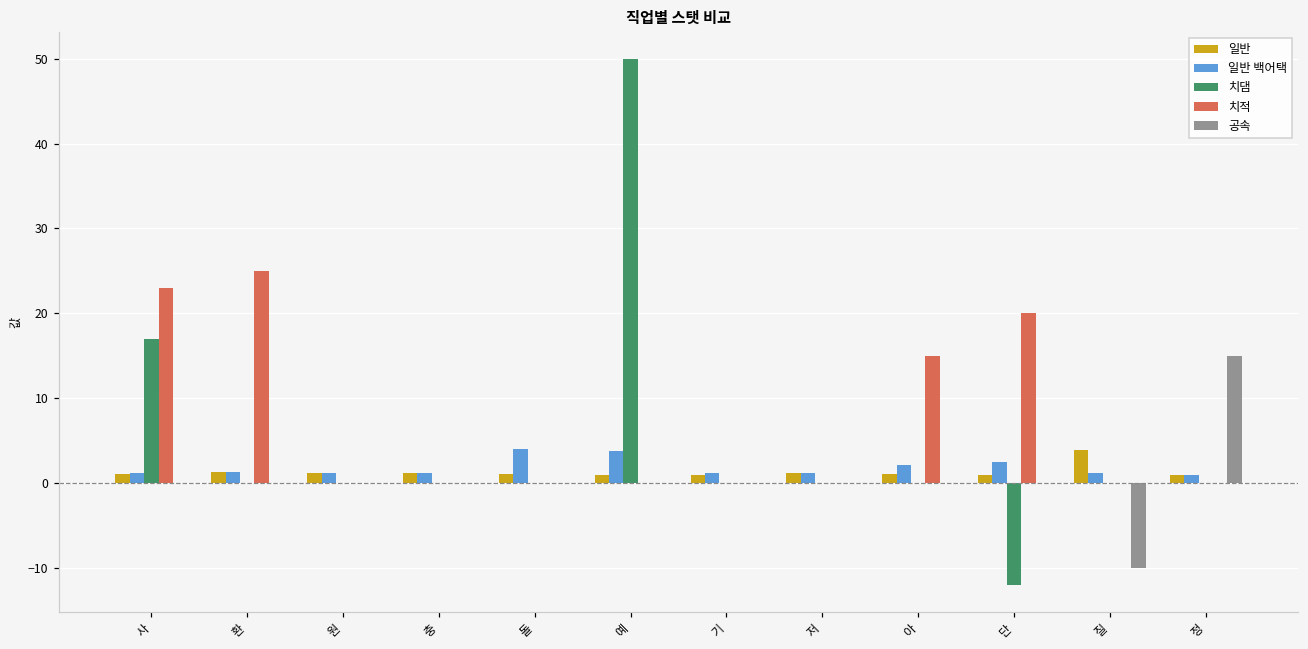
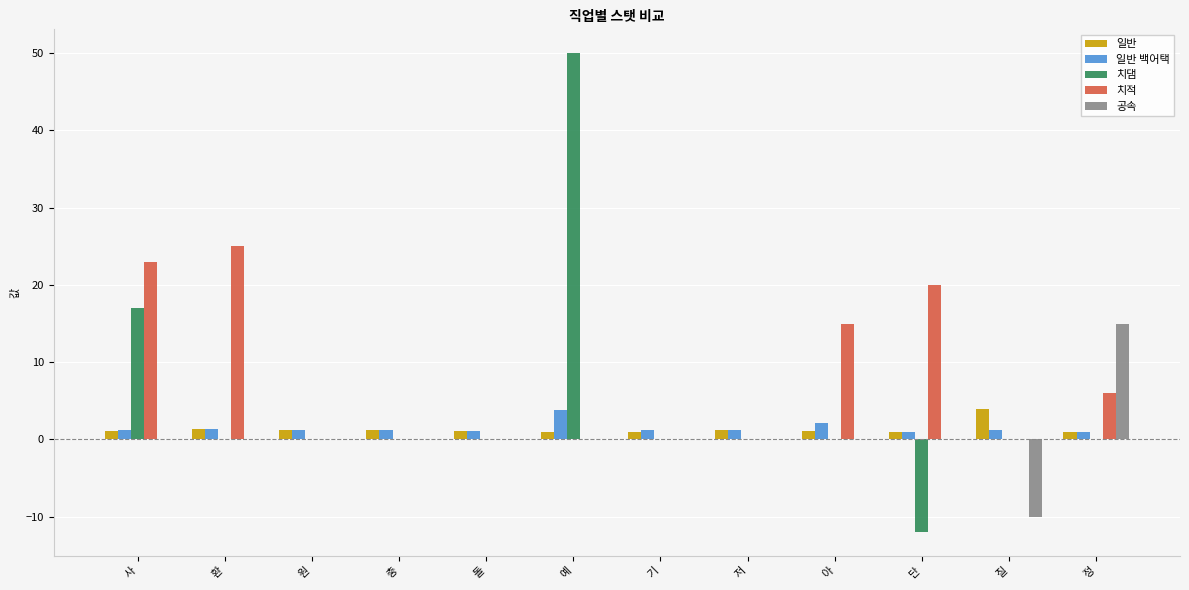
  {
    "일반": {
      "사": 1,
      "환": 1,
      "원": 1,
      "충": 1,
      "돌": 1,
      "예": 1,
      "기": 1,
      "저": 1,
      "아": 1,
      "단": 1,
      "질": 4,
      "정": 1
    },
    "일반 백어택": {
      "사": 1,
      "환": 1,
      "원": 1,
      "충": 1,
-     "돌": 4,
+     "돌": 1,
      "예": 4,
      "기": 1,
      "저": 1,
      "아": 2,
-     "단": 3,
+     "단": 1,
      "질": 1,
      "정": 1
    },
    "치댐": {
      "사": 17,
      "환": 0,
      "원": 0,
      "충": 0,
      "돌": 0,
      "예": 50,
      "기": 0,
      "저": 0,
      "아": 0,
      "단": -12,
      "질": 0,
      "정": 0
    },
    "치적": {
      "사": 23,
      "환": 25,
      "원": 0,
      "충": 0,
      "돌": 0,
      "예": 0,
      "기": 0,
      "저": 0,
      "아": 15,
      "단": 20,
      "질": 0,
-     "정": 0
+     "정": 6
    },
    "공속": {
      "사": 0,
      "환": 0,
      "원": 0,
      "충": 0,
      "돌": 0,
      "예": 0,
      "기": 0,
      "저": 0,
      "아": 0,
      "단": 0,
      "질": -10,
      "정": 15
    }
  }
